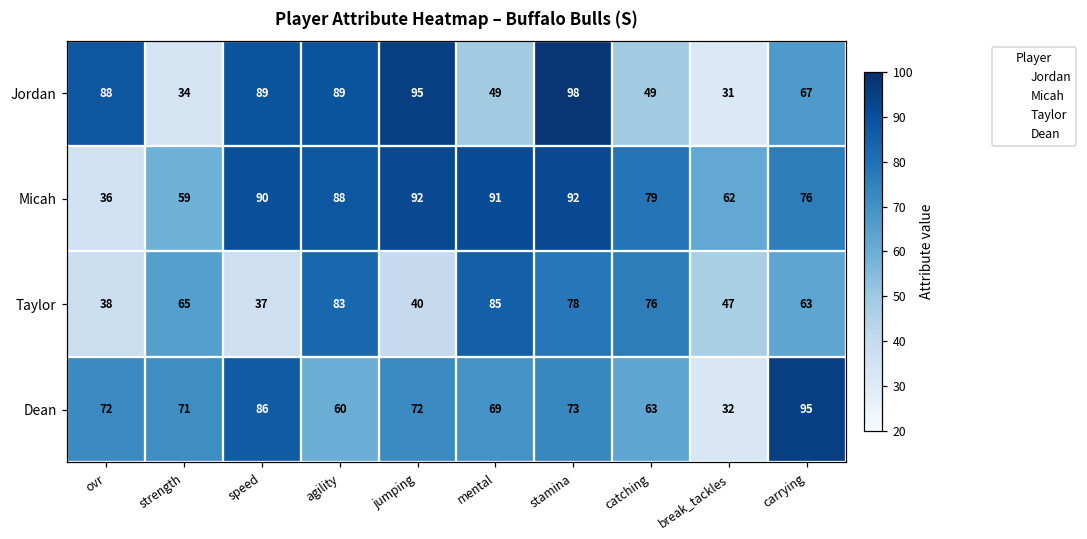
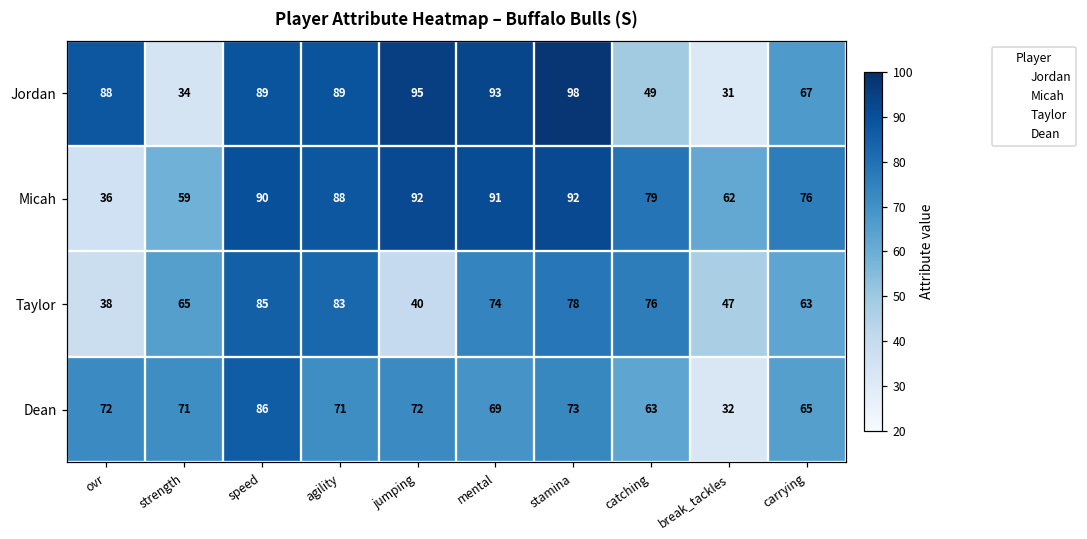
  {
    "Jordan": {
      "ovr": 88,
      "strength": 34,
      "speed": 89,
      "agility": 89,
      "jumping": 95,
-     "mental": 49,
+     "mental": 93,
      "stamina": 98,
      "catching": 49,
      "break_tackles": 31,
      "carrying": 67
    },
    "Micah": {
      "ovr": 36,
      "strength": 59,
      "speed": 90,
      "agility": 88,
      "jumping": 92,
      "mental": 91,
      "stamina": 92,
      "catching": 79,
      "break_tackles": 62,
      "carrying": 76
    },
    "Taylor": {
      "ovr": 38,
      "strength": 65,
-     "speed": 37,
+     "speed": 85,
      "agility": 83,
      "jumping": 40,
-     "mental": 85,
+     "mental": 74,
      "stamina": 78,
      "catching": 76,
      "break_tackles": 47,
      "carrying": 63
    },
    "Dean": {
      "ovr": 72,
      "strength": 71,
      "speed": 86,
-     "agility": 60,
+     "agility": 71,
      "jumping": 72,
      "mental": 69,
      "stamina": 73,
      "catching": 63,
      "break_tackles": 32,
-     "carrying": 95
+     "carrying": 65
    }
  }
